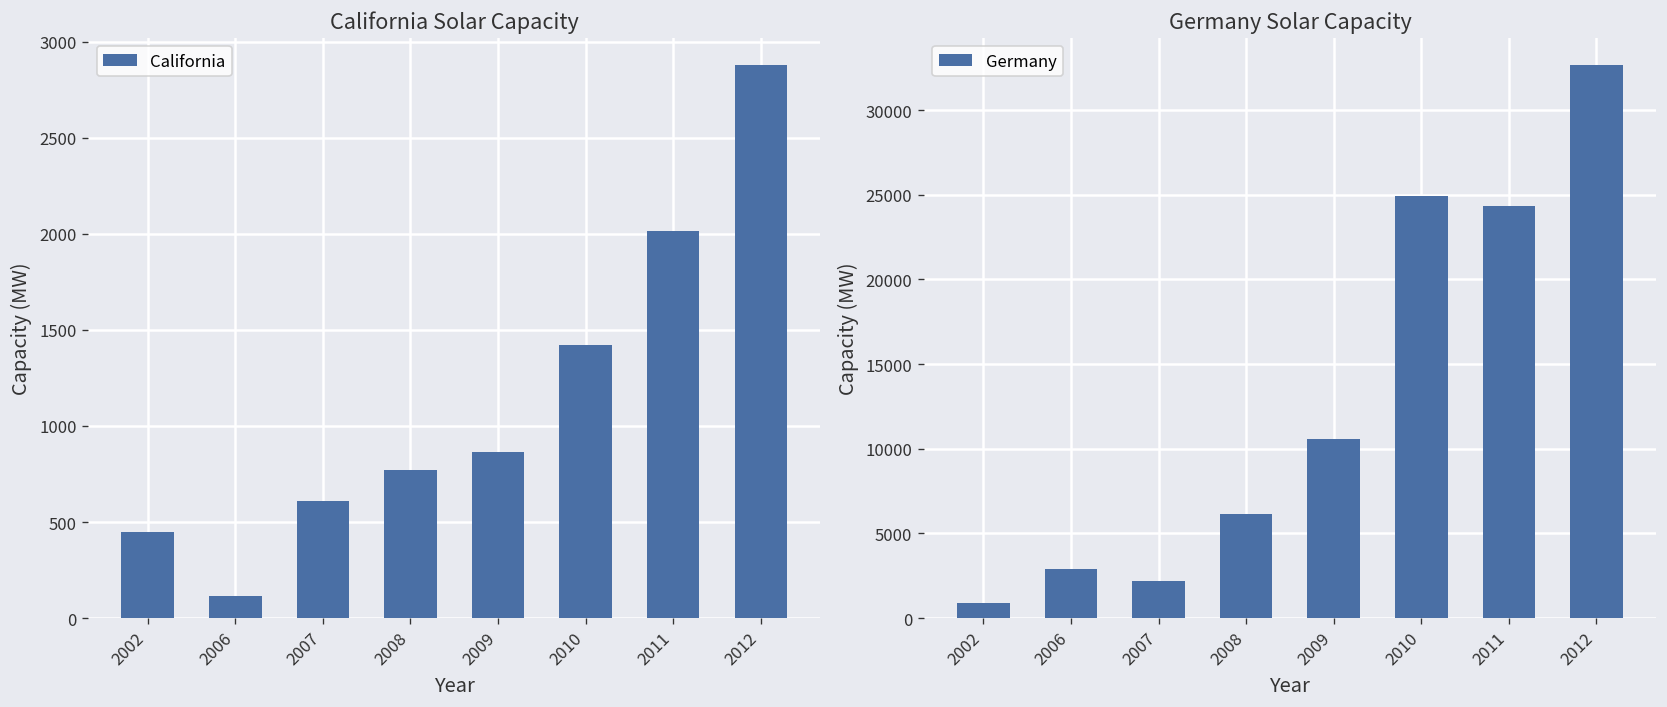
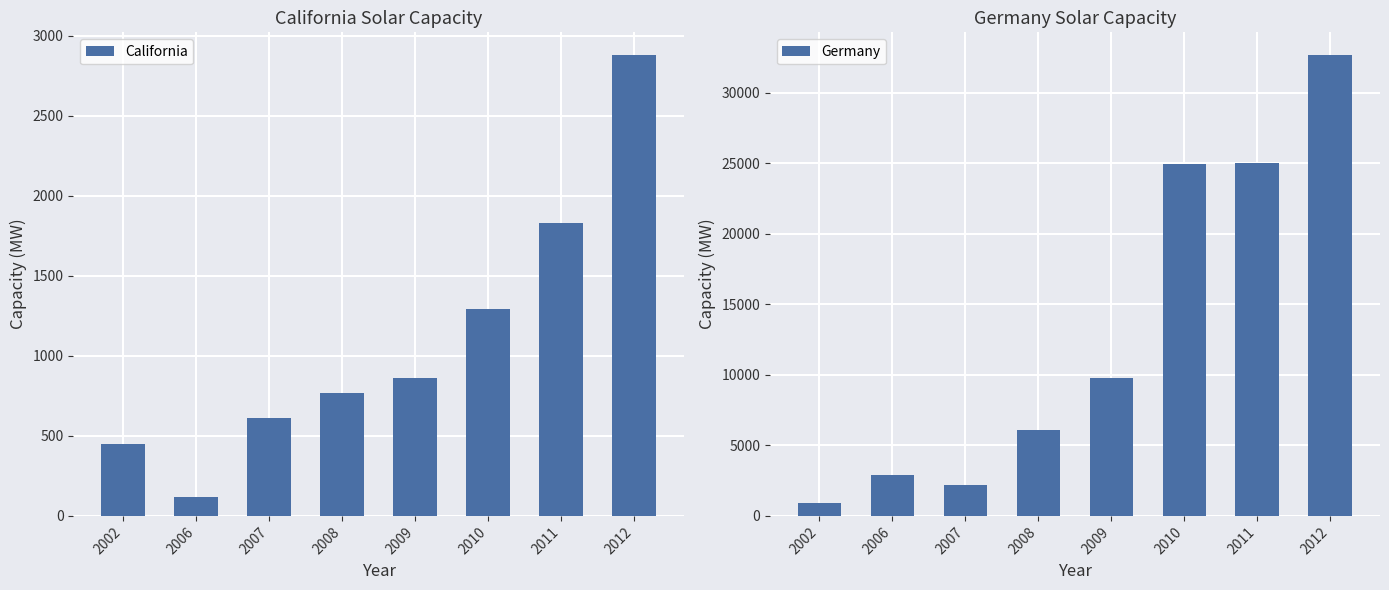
  {
    "California Solar Capacity": {
      "2002": 450,
      "2006": 120,
      "2007": 610,
      "2008": 770,
      "2009": 860,
-     "2010": 1420,
-     "2011": 2020,
+     "2010": 1290,
+     "2011": 1830,
      "2012": 2880
    },
    "Germany Solar Capacity": {
      "2002": 900,
      "2006": 2900,
      "2007": 2200,
      "2008": 6100,
-     "2009": 10600,
+     "2009": 9700,
      "2010": 25000,
-     "2011": 24300,
+     "2011": 25000,
      "2012": 32600
    }
  }
